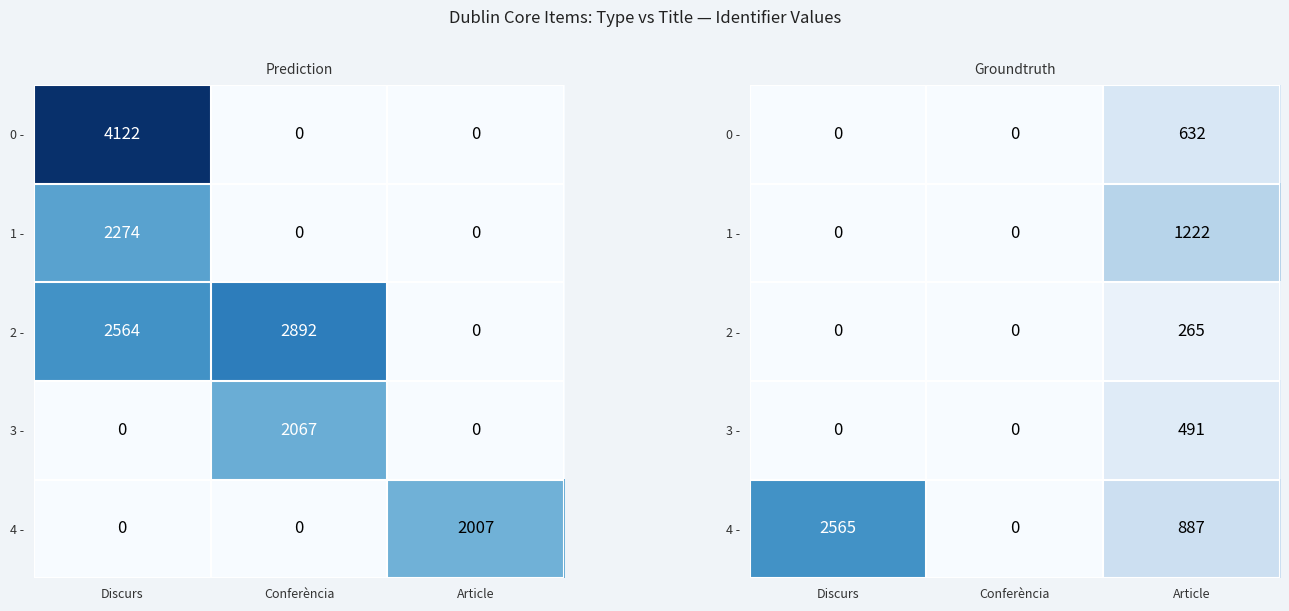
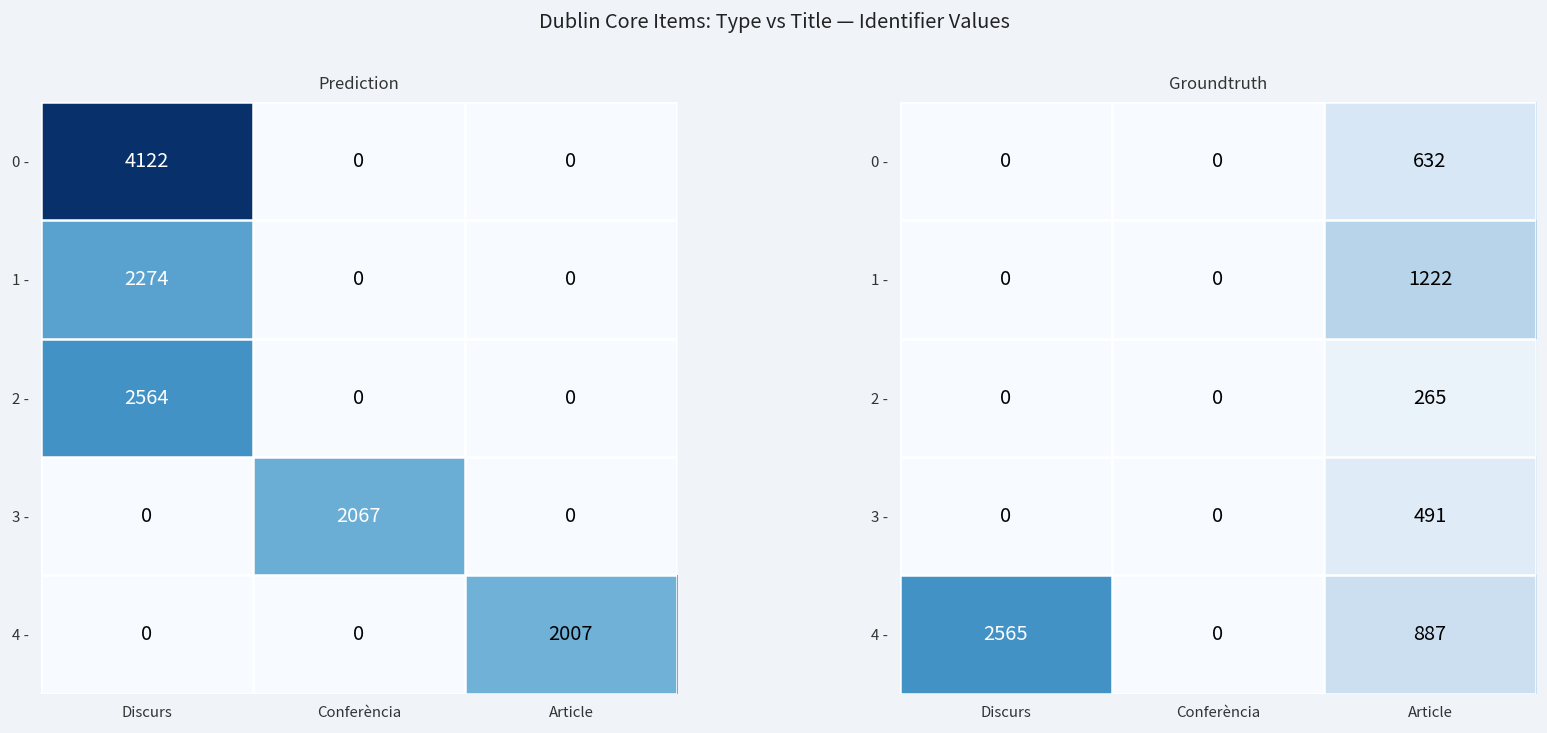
  {
    "Prediction": {
      "0 -": {
        "Discurs": 4122,
        "Conferència": 0,
        "Article": 0
      },
      "1 -": {
        "Discurs": 2274,
        "Conferència": 0,
        "Article": 0
      },
      "2 -": {
        "Discurs": 2564,
-       "Conferència": 2892,
+       "Conferència": 0,
        "Article": 0
      },
      "3 -": {
        "Discurs": 0,
        "Conferència": 2067,
        "Article": 0
      },
      "4 -": {
        "Discurs": 0,
        "Conferència": 0,
        "Article": 2007
      }
    },
    "Groundtruth": {
      "0 -": {
        "Discurs": 0,
        "Conferència": 0,
        "Article": 632
      },
      "1 -": {
        "Discurs": 0,
        "Conferència": 0,
        "Article": 1222
      },
      "2 -": {
        "Discurs": 0,
        "Conferència": 0,
        "Article": 265
      },
      "3 -": {
        "Discurs": 0,
        "Conferència": 0,
        "Article": 491
      },
      "4 -": {
        "Discurs": 2565,
        "Conferència": 0,
        "Article": 887
      }
    }
  }
